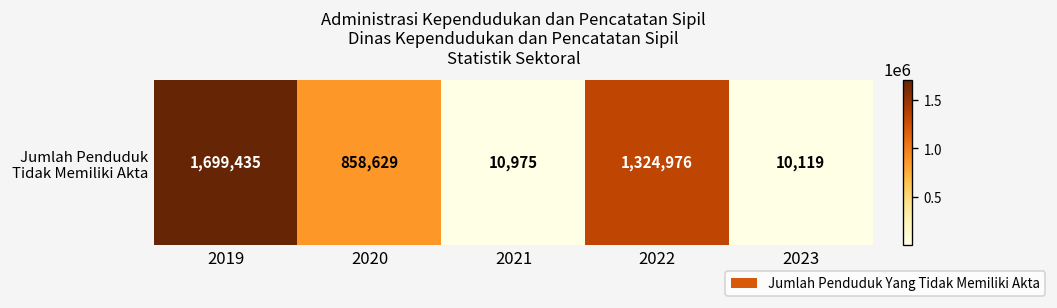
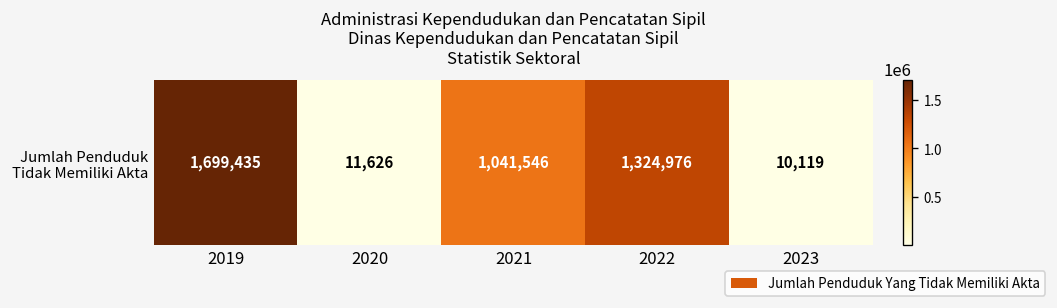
  {
    "Jumlah Penduduk Tidak Memiliki Akta": {
      "2019": "1,699,435",
-     "2020": "858,629",
-     "2021": "10,975",
+     "2020": "11,626",
+     "2021": "1,041,546",
      "2022": "1,324,976",
      "2023": "10,119"
    }
  }
